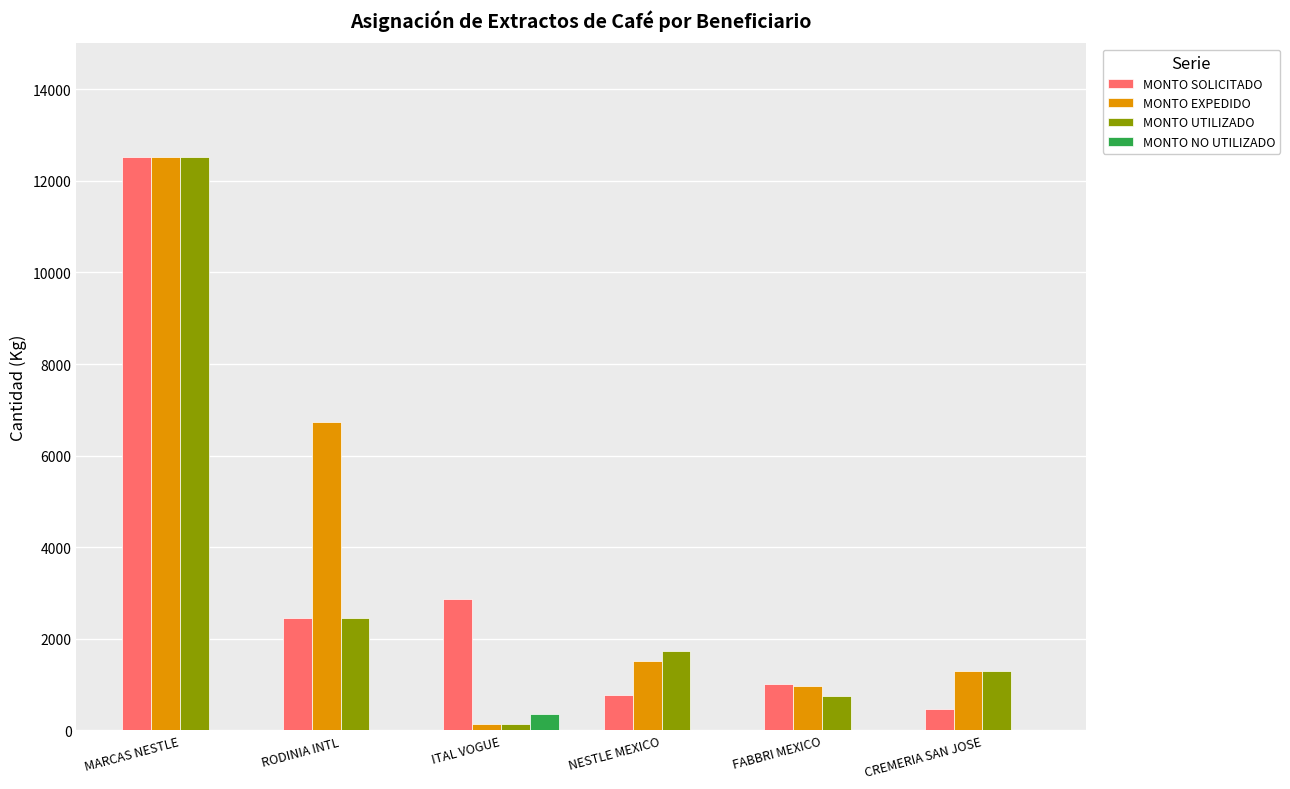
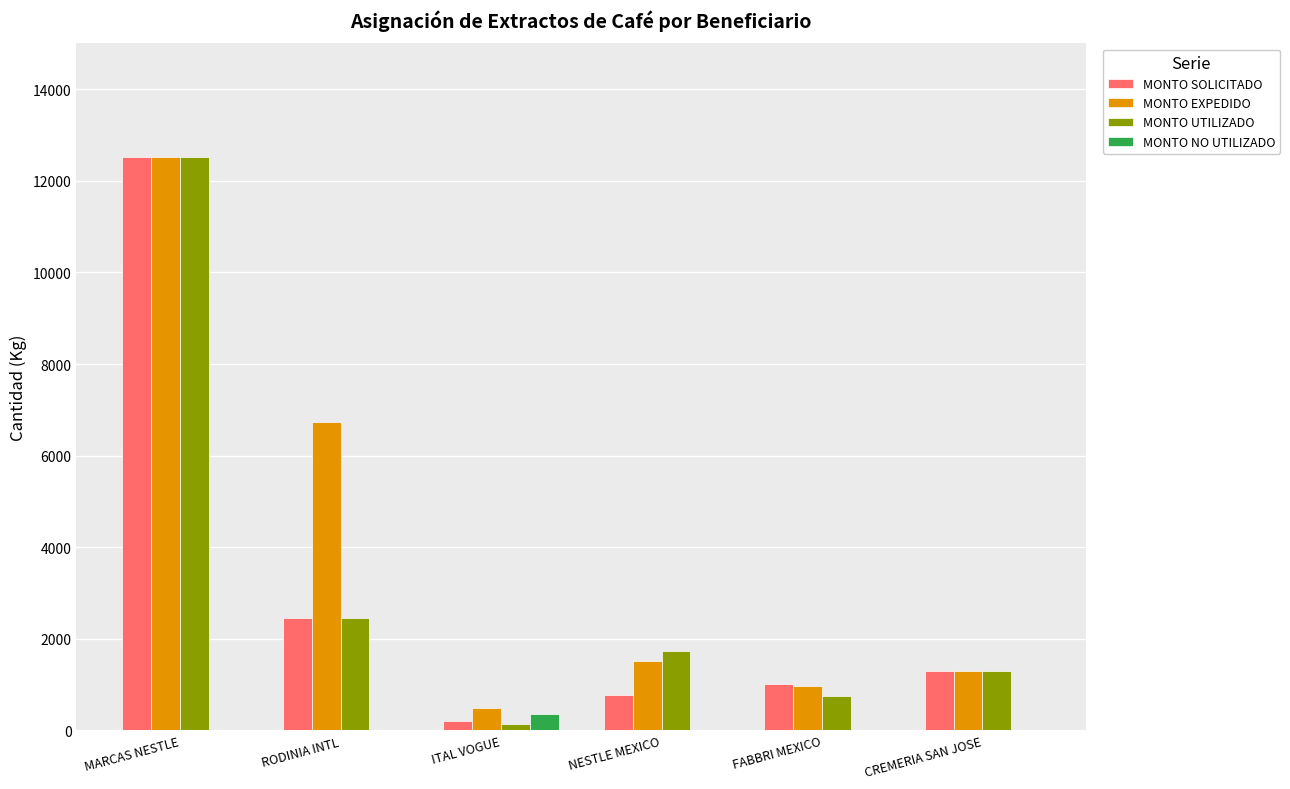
  {
    "MONTO SOLICITADO": {
      "MARCAS NESTLE": 12500,
      "RODINIA INTL": 2400,
-     "ITAL VOGUE": 2900,
+     "ITAL VOGUE": 200,
      "NESTLE MEXICO": 800,
      "FABBRI MEXICO": 1000,
-     "CREMERIA SAN JOSE": 500
+     "CREMERIA SAN JOSE": 1300
    },
    "MONTO EXPEDIDO": {
      "MARCAS NESTLE": 12500,
      "RODINIA INTL": 6700,
-     "ITAL VOGUE": 100,
+     "ITAL VOGUE": 500,
      "NESTLE MEXICO": 1500,
      "FABBRI MEXICO": 1000,
      "CREMERIA SAN JOSE": 1300
    },
    "MONTO UTILIZADO": {
      "MARCAS NESTLE": 12500,
      "RODINIA INTL": 2400,
      "ITAL VOGUE": 100,
      "NESTLE MEXICO": 1700,
      "FABBRI MEXICO": 700,
      "CREMERIA SAN JOSE": 1300
    },
    "MONTO NO UTILIZADO": {
      "RODINIA INTL": 0,
      "ITAL VOGUE": 400,
      "NESTLE MEXICO": 0,
      "FABBRI MEXICO": 0
    }
  }
